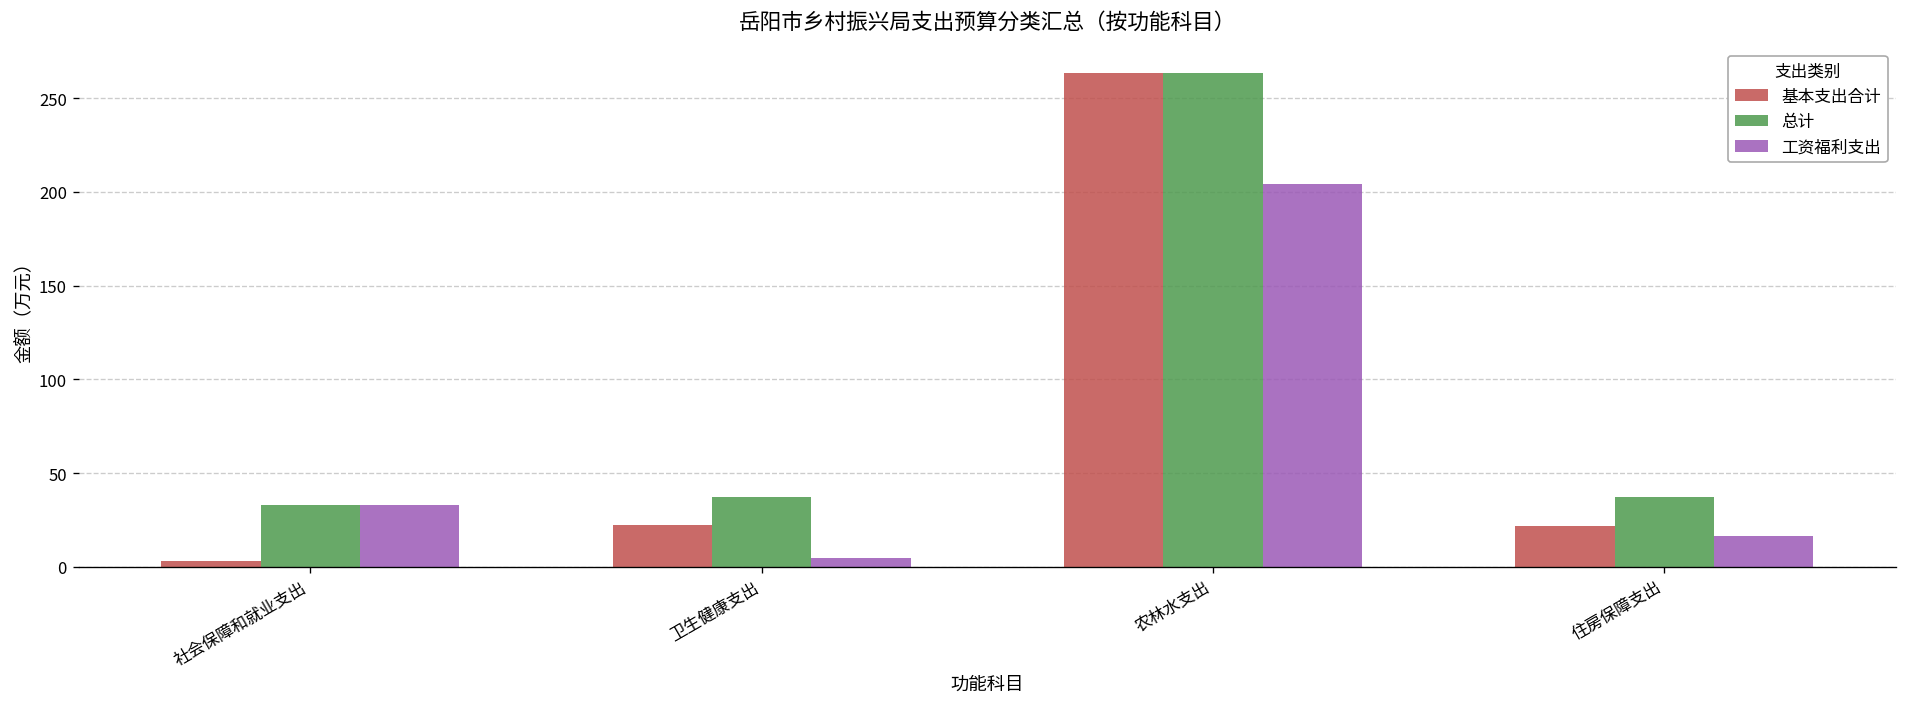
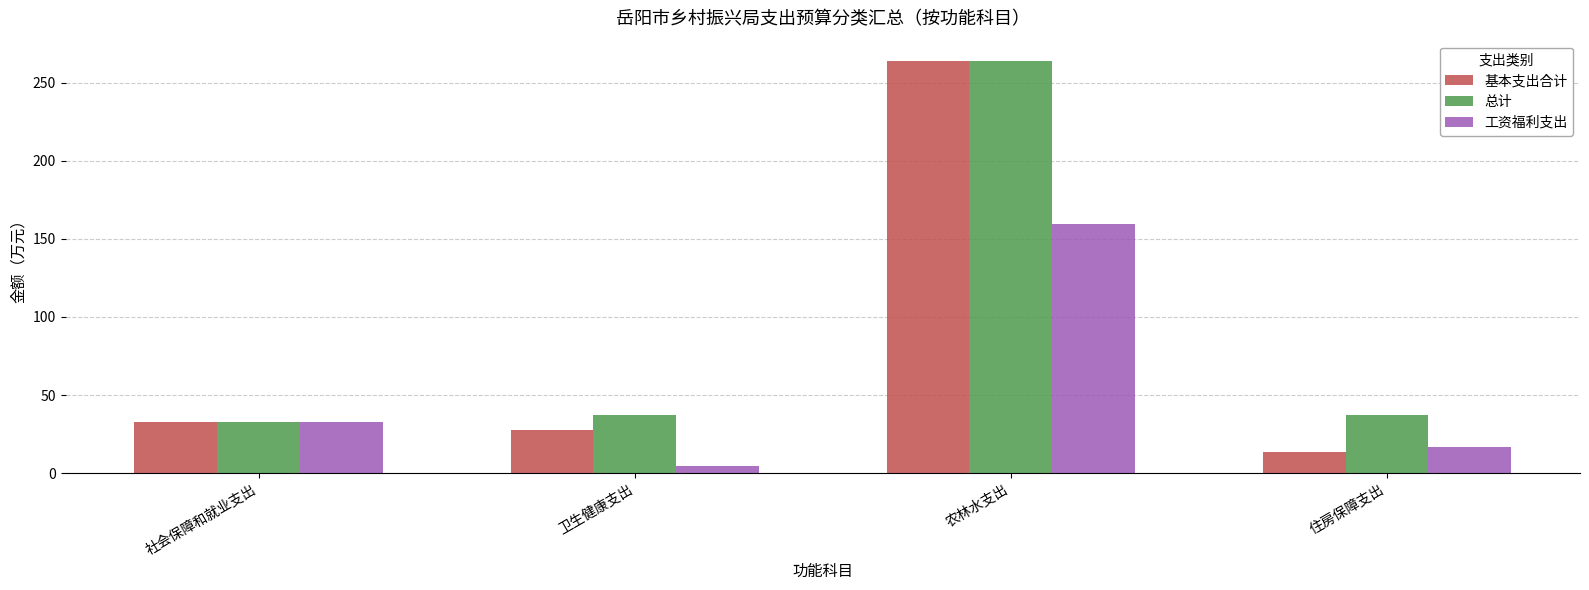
  {
    "基本支出合计": {
-     "社会保障和就业支出": 3,
-     "卫生健康支出": 22,
+     "社会保障和就业支出": 33,
+     "卫生健康支出": 28,
      "农林水支出": 264,
-     "住房保障支出": 22
+     "住房保障支出": 14
    },
    "总计": {
      "社会保障和就业支出": 33,
      "卫生健康支出": 37,
      "农林水支出": 264,
      "住房保障支出": 37
    },
    "工资福利支出": {
      "社会保障和就业支出": 33,
      "卫生健康支出": 5,
-     "农林水支出": 204,
+     "农林水支出": 160,
      "住房保障支出": 17
    }
  }
